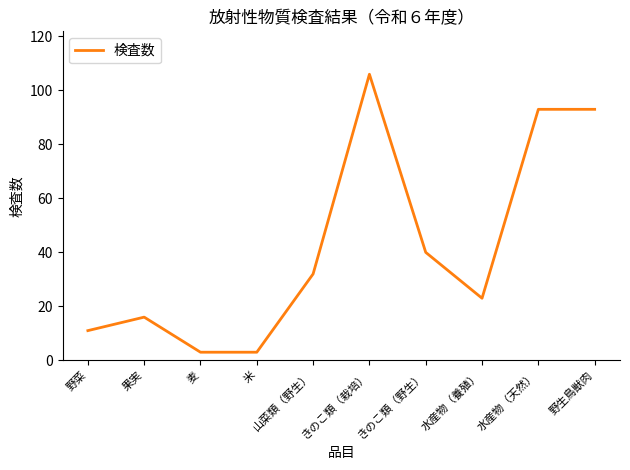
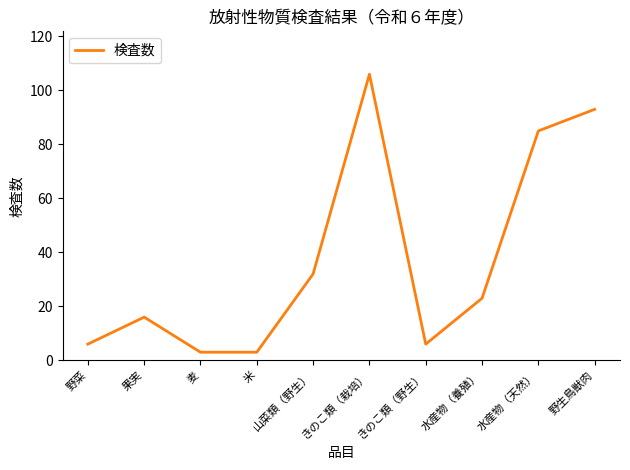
  {
-   "野菜": 11,
+   "野菜": 6,
    "果実": 16,
    "麦": 3,
    "米": 3,
    "山菜類（野生）": 32,
    "きのこ類（栽培）": 106,
-   "きのこ類（野生）": 40,
+   "きのこ類（野生）": 6,
    "水産物（養殖）": 23,
-   "水産物（天然）": 93,
+   "水産物（天然）": 85,
    "野生鳥獣肉": 93
  }
